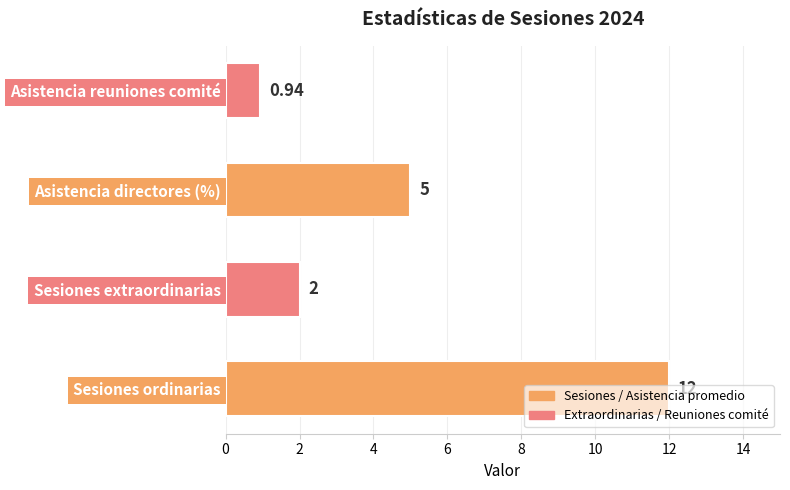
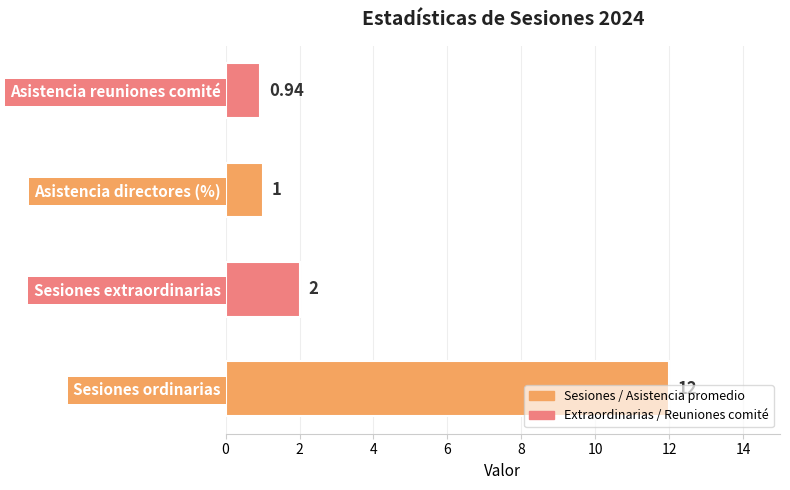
  {
    "Asistencia reuniones comité": 0.94,
-   "Asistencia directores (%)": 5,
+   "Asistencia directores (%)": 1,
    "Sesiones extraordinarias": 2
  }
